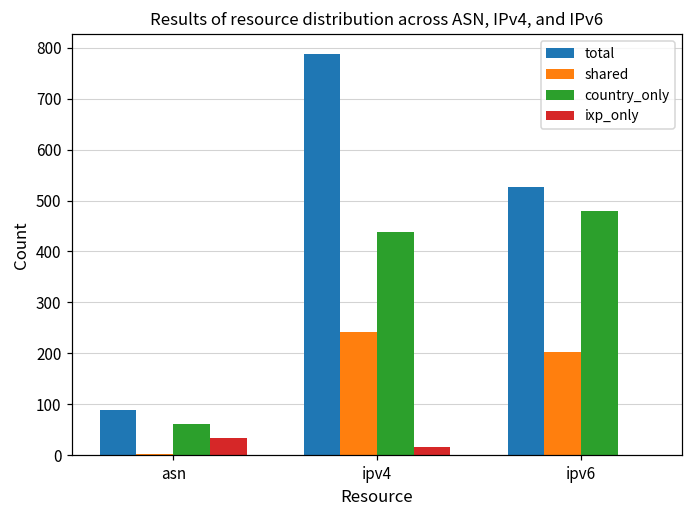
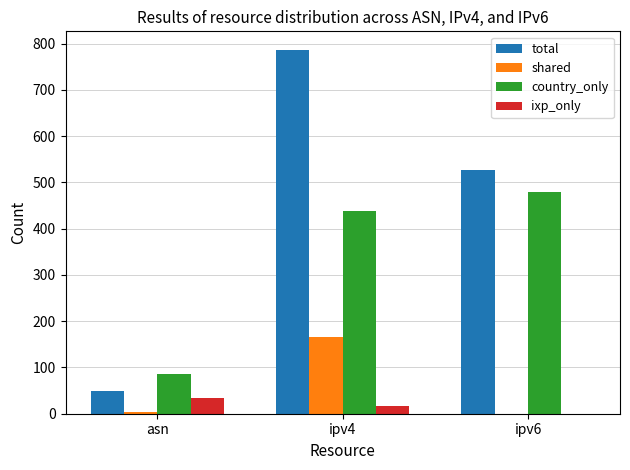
  {
    "total": {
-     "asn": 90,
+     "asn": 50,
      "ipv4": 790,
      "ipv6": 530
    },
    "shared": {
-     "ipv4": 240,
-     "ipv6": 200
+     "ipv4": 170,
+     "ipv6": 0
    },
    "country_only": {
-     "asn": 60,
+     "asn": 90,
      "ipv4": 440,
      "ipv6": 480
    },
    "ixp_only": {
      "asn": 30,
      "ipv4": 20,
      "ipv6": 0
    }
  }
